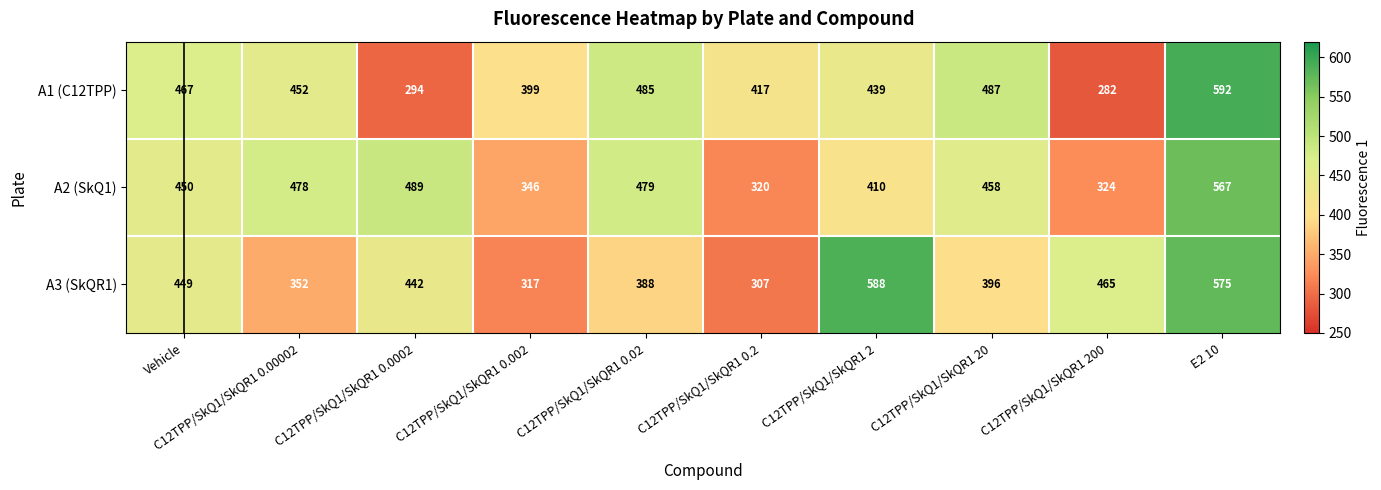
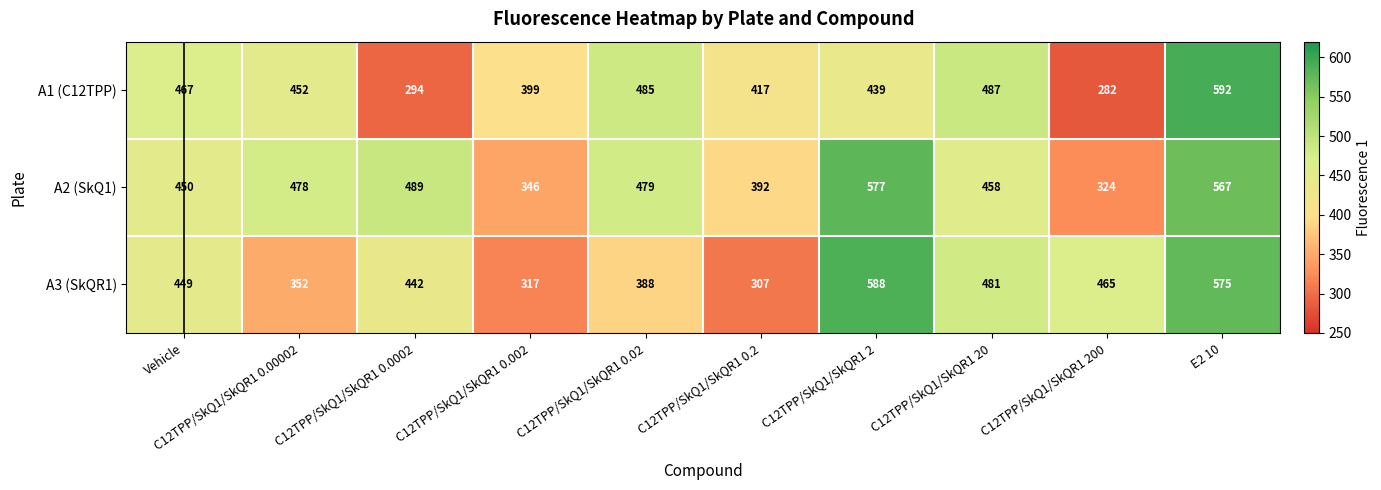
  {
    "A1 (C12TPP)": {
      "Vehicle": 467,
      "C12TPP/SkQ1/SkQR1 0.00002": 452,
      "C12TPP/SkQ1/SkQR1 0.0002": 294,
      "C12TPP/SkQ1/SkQR1 0.002": 399,
      "C12TPP/SkQ1/SkQR1 0.02": 485,
      "C12TPP/SkQ1/SkQR1 0.2": 417,
      "C12TPP/SkQ1/SkQR1 2": 439,
      "C12TPP/SkQ1/SkQR1 20": 487,
      "C12TPP/SkQ1/SkQR1 200": 282,
      "E2 10": 592
    },
    "A2 (SkQ1)": {
      "Vehicle": 450,
      "C12TPP/SkQ1/SkQR1 0.00002": 478,
      "C12TPP/SkQ1/SkQR1 0.0002": 489,
      "C12TPP/SkQ1/SkQR1 0.002": 346,
      "C12TPP/SkQ1/SkQR1 0.02": 479,
-     "C12TPP/SkQ1/SkQR1 0.2": 320,
-     "C12TPP/SkQ1/SkQR1 2": 410,
+     "C12TPP/SkQ1/SkQR1 0.2": 392,
+     "C12TPP/SkQ1/SkQR1 2": 577,
      "C12TPP/SkQ1/SkQR1 20": 458,
      "C12TPP/SkQ1/SkQR1 200": 324,
      "E2 10": 567
    },
    "A3 (SkQR1)": {
      "Vehicle": 449,
      "C12TPP/SkQ1/SkQR1 0.00002": 352,
      "C12TPP/SkQ1/SkQR1 0.0002": 442,
      "C12TPP/SkQ1/SkQR1 0.002": 317,
      "C12TPP/SkQ1/SkQR1 0.02": 388,
      "C12TPP/SkQ1/SkQR1 0.2": 307,
      "C12TPP/SkQ1/SkQR1 2": 588,
-     "C12TPP/SkQ1/SkQR1 20": 396,
+     "C12TPP/SkQ1/SkQR1 20": 481,
      "C12TPP/SkQ1/SkQR1 200": 465,
      "E2 10": 575
    }
  }
